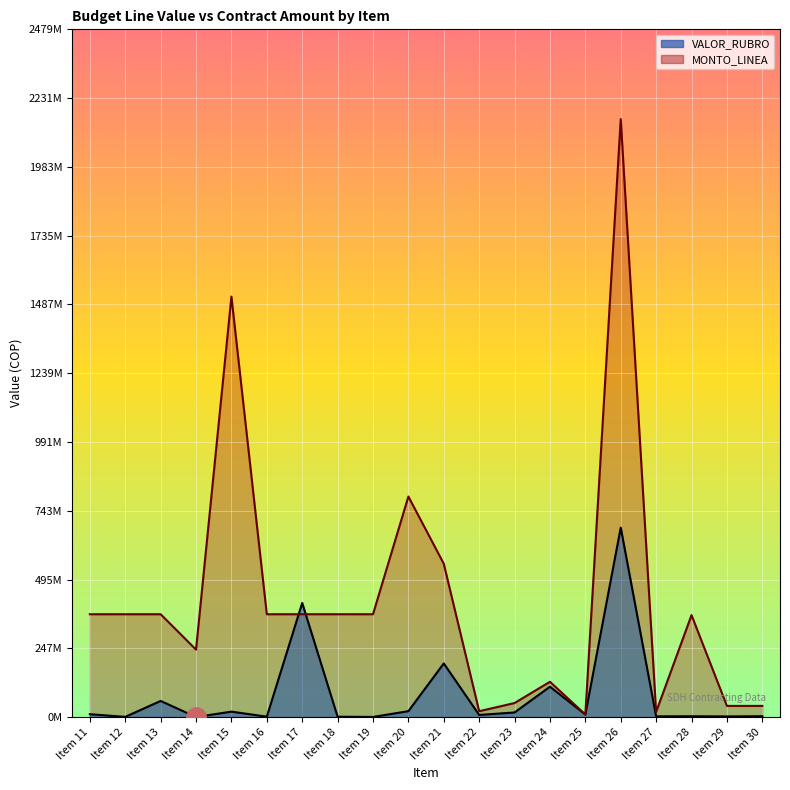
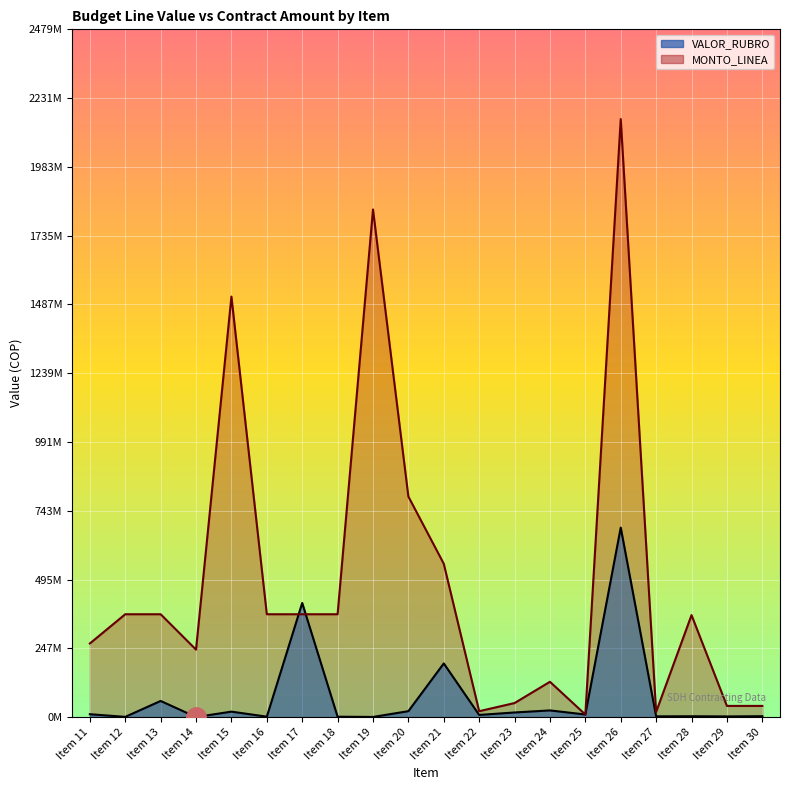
  {
    "VALOR_RUBRO": {
      "Item 11": 10000000,
      "Item 12": 0,
      "Item 13": 60000000,
      "Item 15": 20000000,
      "Item 16": 0,
      "Item 17": 410000000,
      "Item 18": 0,
      "Item 19": 0,
      "Item 20": 20000000,
      "Item 21": 190000000,
      "Item 22": 10000000,
      "Item 23": 20000000,
-     "Item 24": 110000000,
+     "Item 24": 20000000,
      "Item 26": 680000000,
      "Item 27": 0,
      "Item 28": 0,
      "Item 29": 0,
      "Item 30": 0
    },
    "MONTO_LINEA": {
-     "Item 11": 370000000,
+     "Item 11": 270000000,
      "Item 12": 370000000,
      "Item 13": 370000000,
      "Item 14": 240000000,
      "Item 15": 1520000000,
      "Item 16": 370000000,
      "Item 17": 370000000,
      "Item 18": 370000000,
-     "Item 19": 370000000,
+     "Item 19": 1830000000,
      "Item 20": 800000000,
      "Item 21": 550000000,
      "Item 22": 20000000,
      "Item 23": 50000000,
      "Item 24": 130000000,
      "Item 26": 2160000000,
      "Item 27": 20000000,
      "Item 28": 370000000,
      "Item 29": 40000000,
      "Item 30": 40000000
    }
  }
